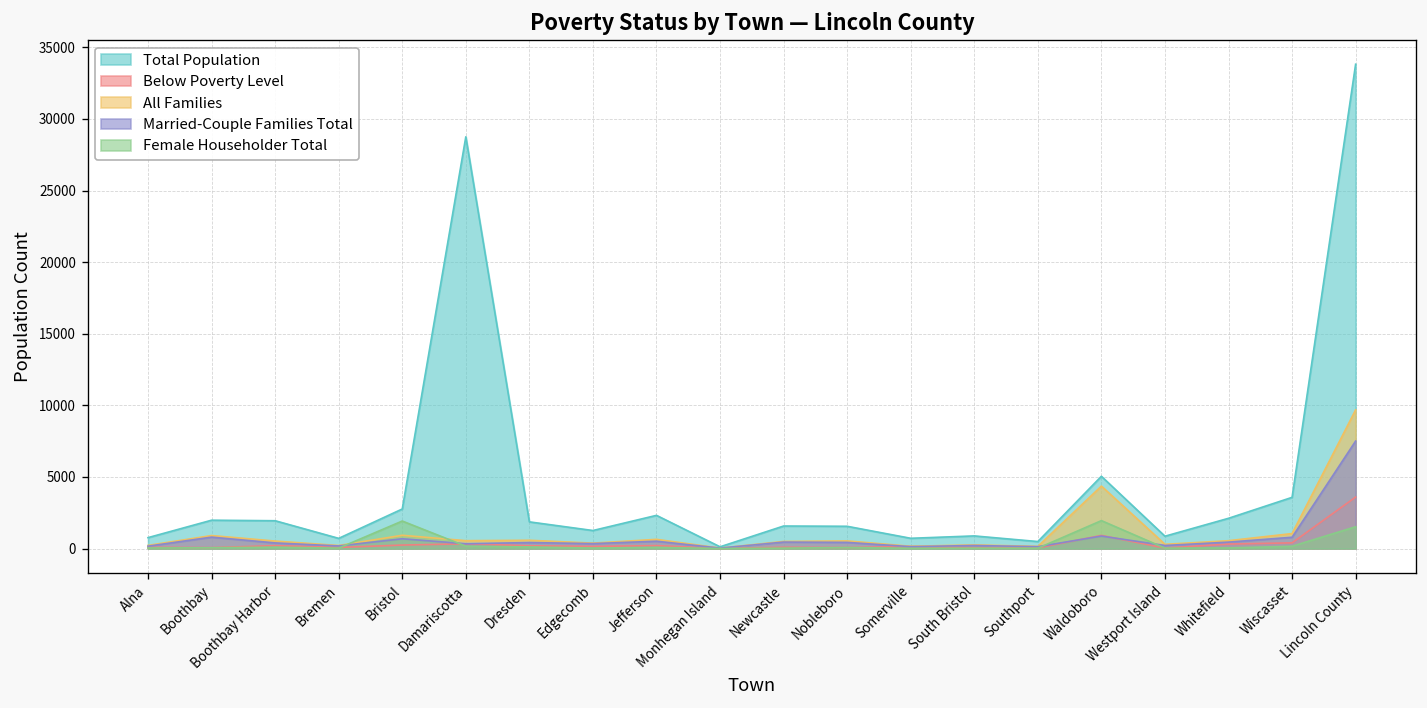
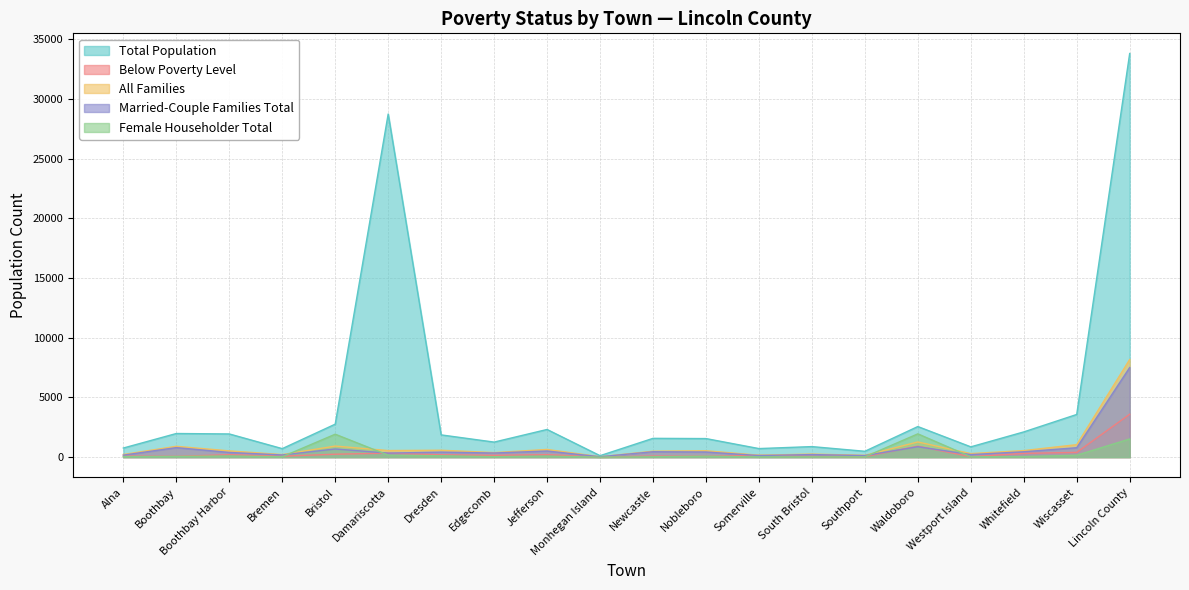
  {
    "Total Population": {
      "Alna": 800,
      "Boothbay": 2000,
      "Boothbay Harbor": 1900,
      "Bremen": 700,
      "Bristol": 2800,
      "Damariscotta": 28800,
      "Dresden": 1900,
      "Edgecomb": 1300,
      "Jefferson": 2300,
      "Newcastle": 1600,
      "Nobleboro": 1600,
      "Somerville": 700,
      "South Bristol": 900,
      "Southport": 500,
-     "Waldoboro": 5000,
+     "Waldoboro": 2600,
      "Westport Island": 900,
      "Whitefield": 2100,
      "Wiscasset": 3600,
      "Lincoln County": 33800
    },
    "Below Poverty Level": {
      "Bristol": 200,
      "Wiscasset": 400,
      "Lincoln County": 3600
    },
    "All Families": {
      "Bristol": 900,
-     "Waldoboro": 4400,
+     "Waldoboro": 1300,
      "Wiscasset": 1000,
-     "Lincoln County": 9700
+     "Lincoln County": 8200
    },
    "Married-Couple Families Total": {
      "Bristol": 700,
      "Wiscasset": 800,
      "Lincoln County": 7500
    },
    "Female Householder Total": {
      "Bristol": 1900,
      "Waldoboro": 1900,
      "Whitefield": 0,
      "Wiscasset": 200,
      "Lincoln County": 1500
    }
  }
